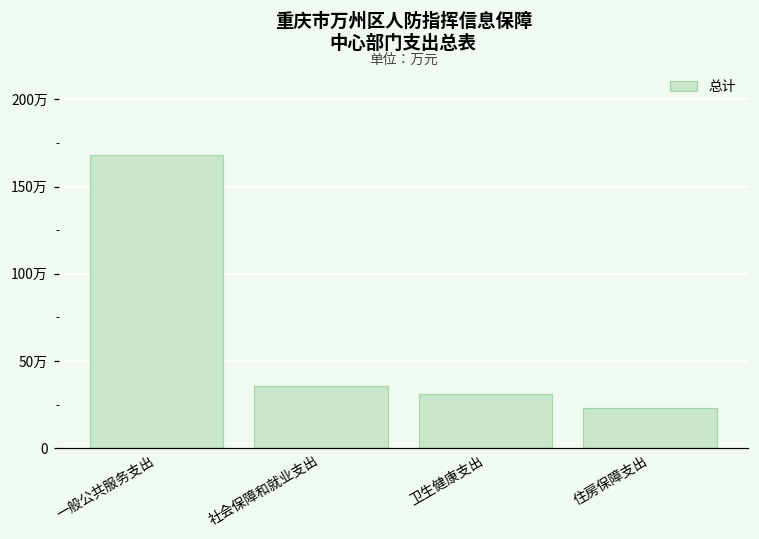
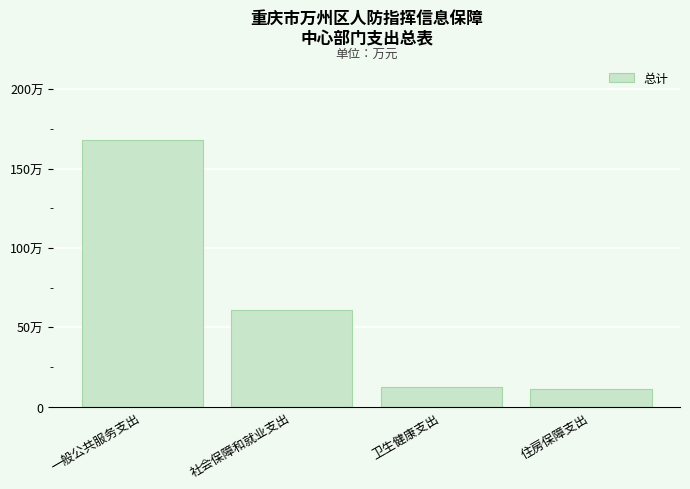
  {
    "一般公共服务支出": "168万",
-   "社会保障和就业支出": "36万",
-   "卫生健康支出": "31万",
-   "住房保障支出": "23万"
+   "社会保障和就业支出": "61万",
+   "卫生健康支出": "12万",
+   "住房保障支出": "11万"
  }
